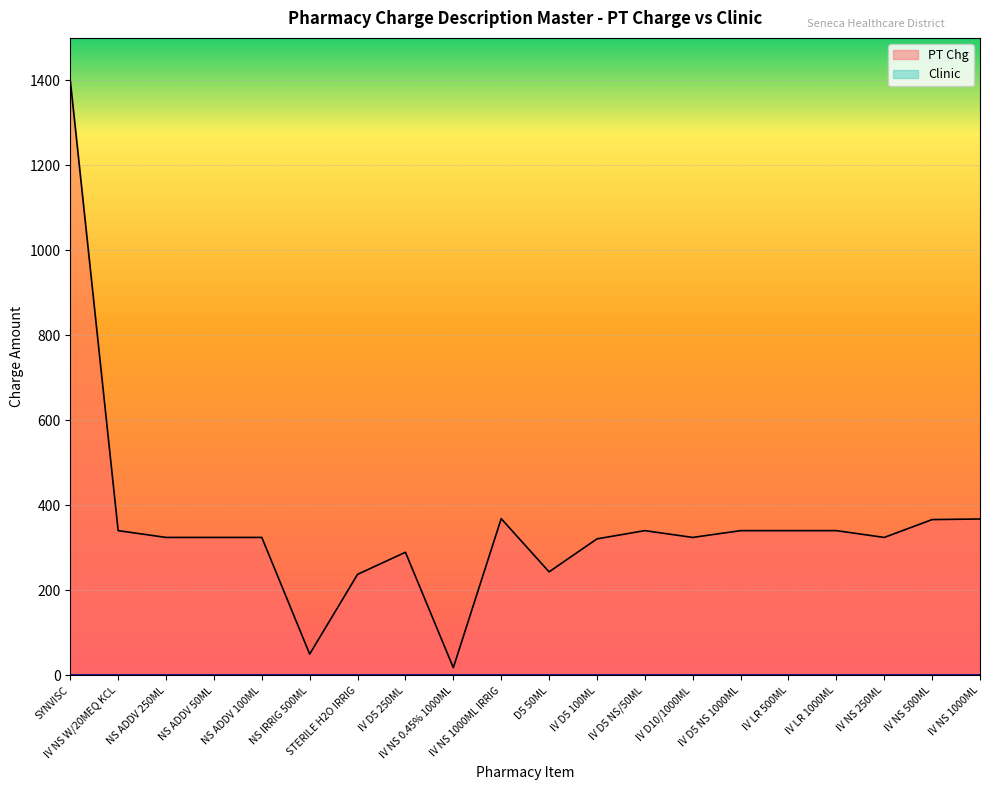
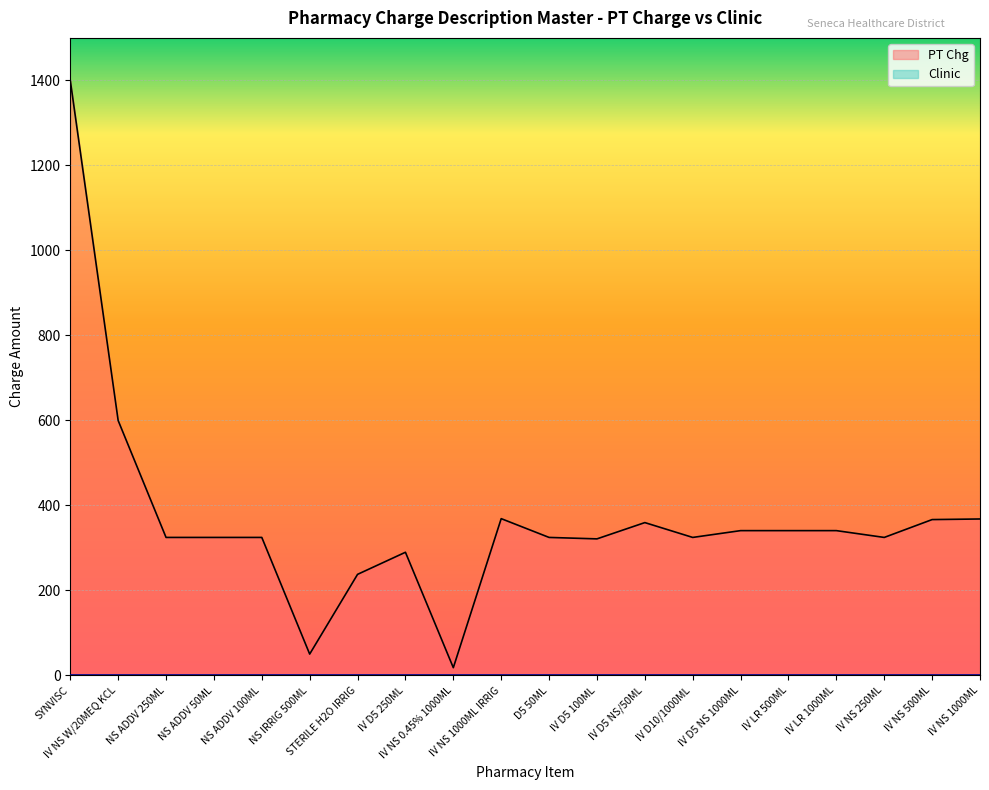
  {
    "PT Chg": {
      "SYNVISC": 1400,
-     "IV NS W/20MEQ KCL": 340,
+     "IV NS W/20MEQ KCL": 600,
      "NS ADDV 250ML": 320,
      "NS ADDV 50ML": 320,
      "NS ADDV 100ML": 320,
      "NS IRRIG 500ML": 50,
      "STERILE H2O IRRIG": 240,
      "IV D5 250ML": 290,
      "IV NS 0.45% 1000ML": 20,
      "IV NS 1000ML IRRIG": 370,
-     "D5 50ML": 240,
+     "D5 50ML": 320,
      "IV D5 100ML": 320,
-     "IV D5 NS/50ML": 340,
+     "IV D5 NS/50ML": 360,
      "IV D10/1000ML": 320,
      "IV D5 NS 1000ML": 340,
      "IV LR 500ML": 340,
      "IV LR 1000ML": 340,
      "IV NS 250ML": 320,
      "IV NS 500ML": 370,
      "IV NS 1000ML": 370
    },
    "Clinic": {
      "SYNVISC": 0,
      "IV NS W/20MEQ KCL": 0,
      "NS ADDV 250ML": 0,
      "NS ADDV 50ML": 0,
      "NS ADDV 100ML": 0,
      "NS IRRIG 500ML": 0,
      "STERILE H2O IRRIG": 0,
      "IV D5 250ML": 0,
      "IV NS 0.45% 1000ML": 0,
      "IV NS 1000ML IRRIG": 0,
      "D5 50ML": 0,
      "IV D5 100ML": 0,
      "IV D5 NS/50ML": 0,
      "IV D10/1000ML": 0,
      "IV D5 NS 1000ML": 0,
      "IV LR 500ML": 0,
      "IV LR 1000ML": 0,
      "IV NS 250ML": 0,
      "IV NS 500ML": 0,
      "IV NS 1000ML": 0
    }
  }
